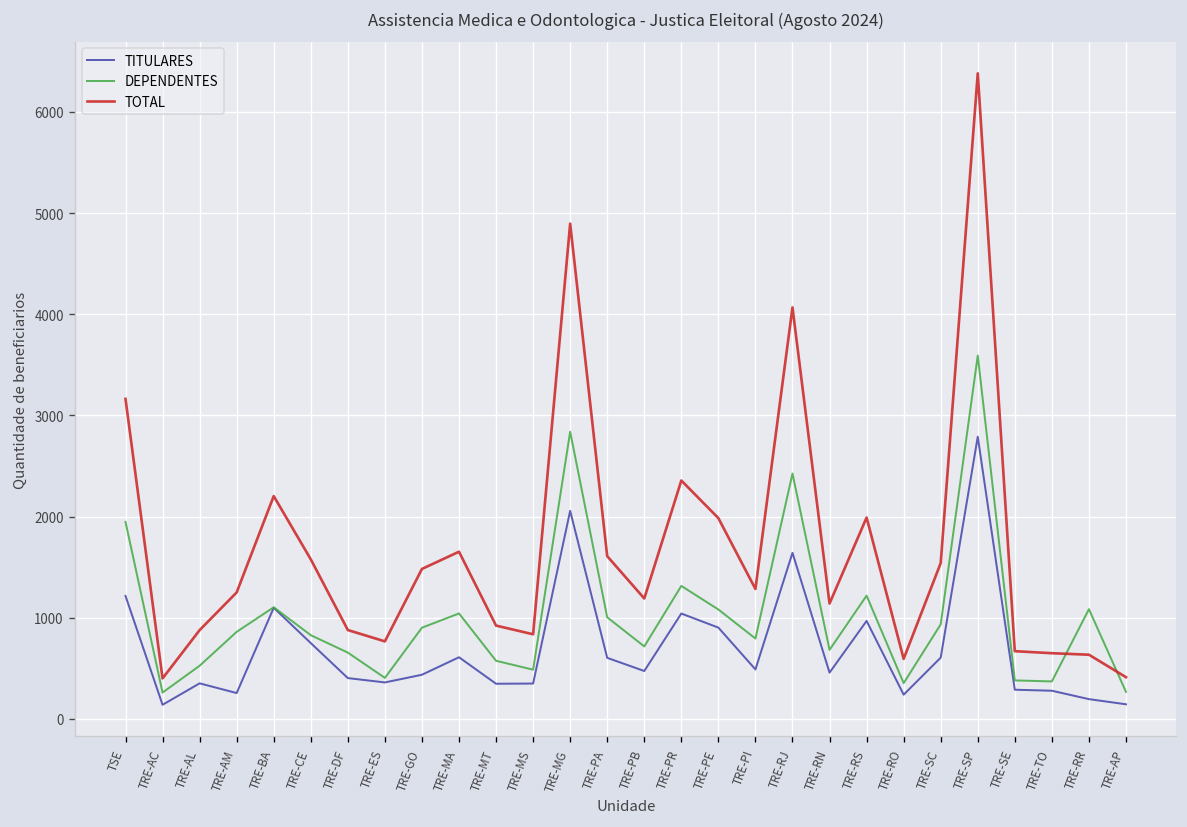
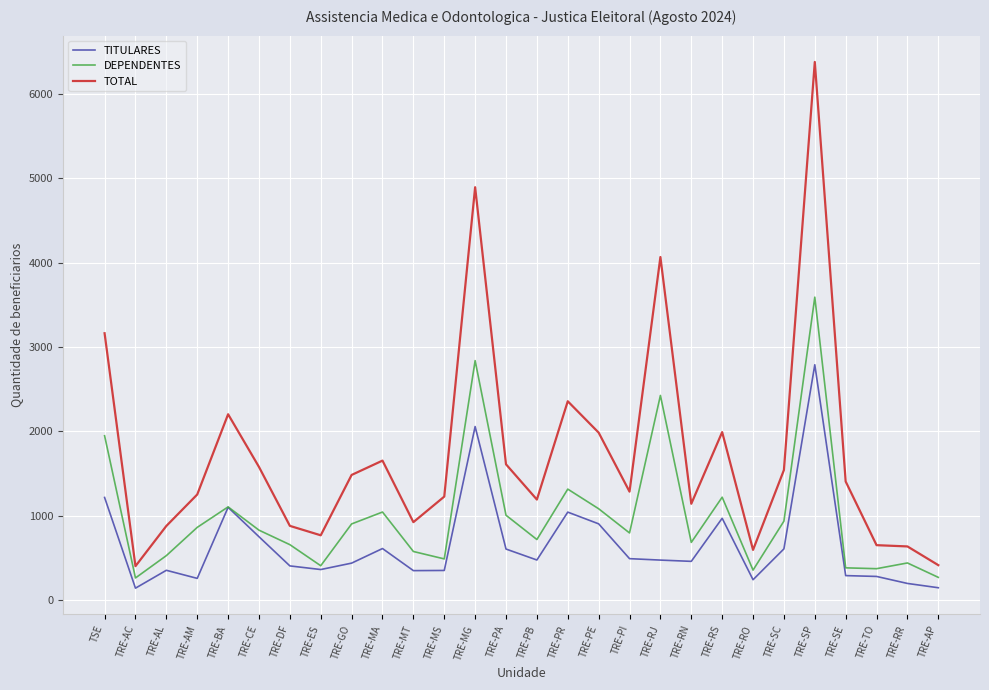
  {
    "TITULARES": {
      "TSE": 1200,
      "TRE-AC": 100,
      "TRE-AL": 400,
      "TRE-AM": 300,
      "TRE-CE": 800,
      "TRE-DF": 400,
      "TRE-ES": 400,
      "TRE-GO": 400,
      "TRE-MA": 600,
      "TRE-MT": 300,
      "TRE-MS": 400,
      "TRE-MG": 2100,
      "TRE-PA": 600,
      "TRE-PB": 500,
      "TRE-PR": 1000,
      "TRE-PE": 900,
      "TRE-PI": 500,
-     "TRE-RJ": 1600,
+     "TRE-RJ": 500,
      "TRE-RN": 500,
      "TRE-RS": 1000,
      "TRE-RO": 200,
      "TRE-SC": 600,
      "TRE-SP": 2800,
      "TRE-SE": 300,
      "TRE-TO": 300,
      "TRE-RR": 200,
      "TRE-AP": 100
    },
    "DEPENDENTES": {
      "TSE": 1900,
      "TRE-AC": 300,
      "TRE-AL": 500,
      "TRE-AM": 900,
      "TRE-CE": 800,
      "TRE-DF": 700,
      "TRE-ES": 400,
      "TRE-GO": 900,
      "TRE-MA": 1000,
      "TRE-MT": 600,
      "TRE-MS": 500,
      "TRE-MG": 2800,
      "TRE-PA": 1000,
      "TRE-PB": 700,
      "TRE-PR": 1300,
      "TRE-PE": 1100,
      "TRE-PI": 800,
      "TRE-RJ": 2400,
      "TRE-RN": 700,
      "TRE-RS": 1200,
      "TRE-RO": 400,
      "TRE-SC": 900,
      "TRE-SP": 3600,
      "TRE-SE": 400,
      "TRE-TO": 400,
-     "TRE-RR": 1100,
+     "TRE-RR": 400,
      "TRE-AP": 300
    },
    "TOTAL": {
      "TSE": 3200,
      "TRE-AC": 400,
      "TRE-AL": 900,
      "TRE-AM": 1300,
      "TRE-BA": 2200,
      "TRE-CE": 1600,
      "TRE-DF": 900,
      "TRE-ES": 800,
      "TRE-GO": 1500,
      "TRE-MA": 1700,
      "TRE-MT": 900,
-     "TRE-MS": 800,
+     "TRE-MS": 1200,
      "TRE-MG": 4900,
      "TRE-PA": 1600,
      "TRE-PB": 1200,
      "TRE-PR": 2400,
      "TRE-PE": 2000,
      "TRE-PI": 1300,
      "TRE-RJ": 4100,
      "TRE-RN": 1100,
      "TRE-RS": 2000,
      "TRE-RO": 600,
      "TRE-SC": 1500,
      "TRE-SP": 6400,
-     "TRE-SE": 700,
+     "TRE-SE": 1400,
      "TRE-TO": 700,
      "TRE-RR": 600,
      "TRE-AP": 400
    }
  }
